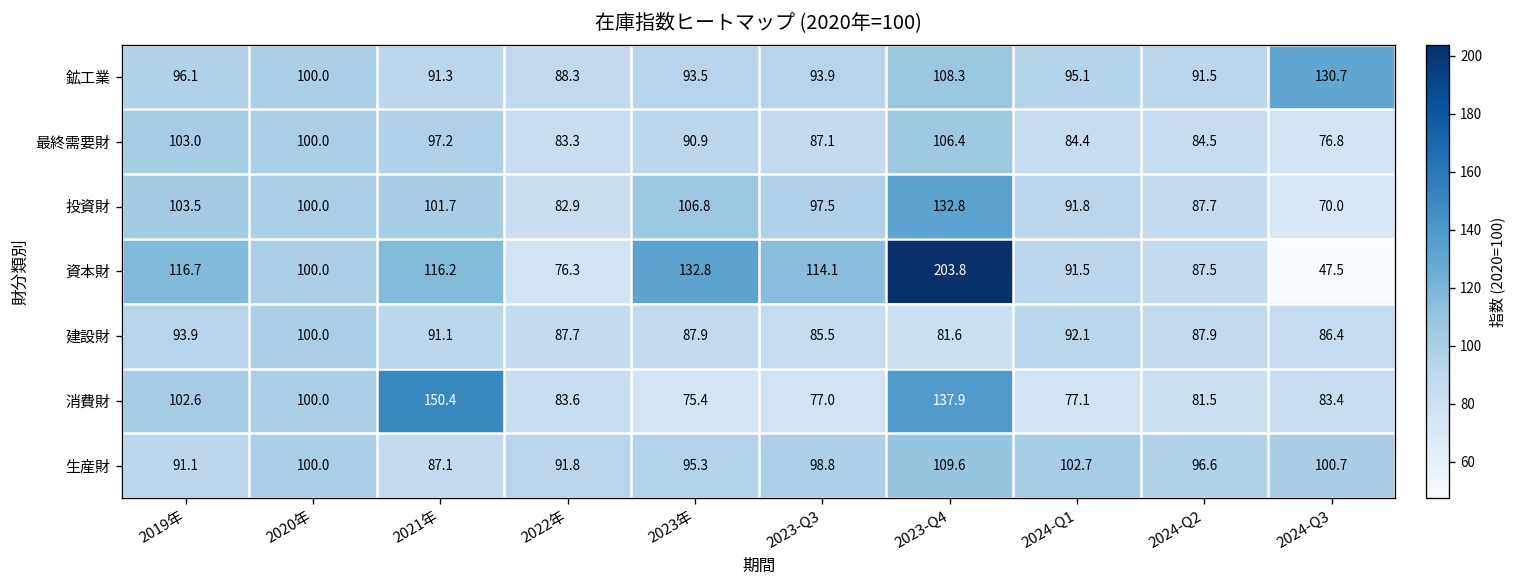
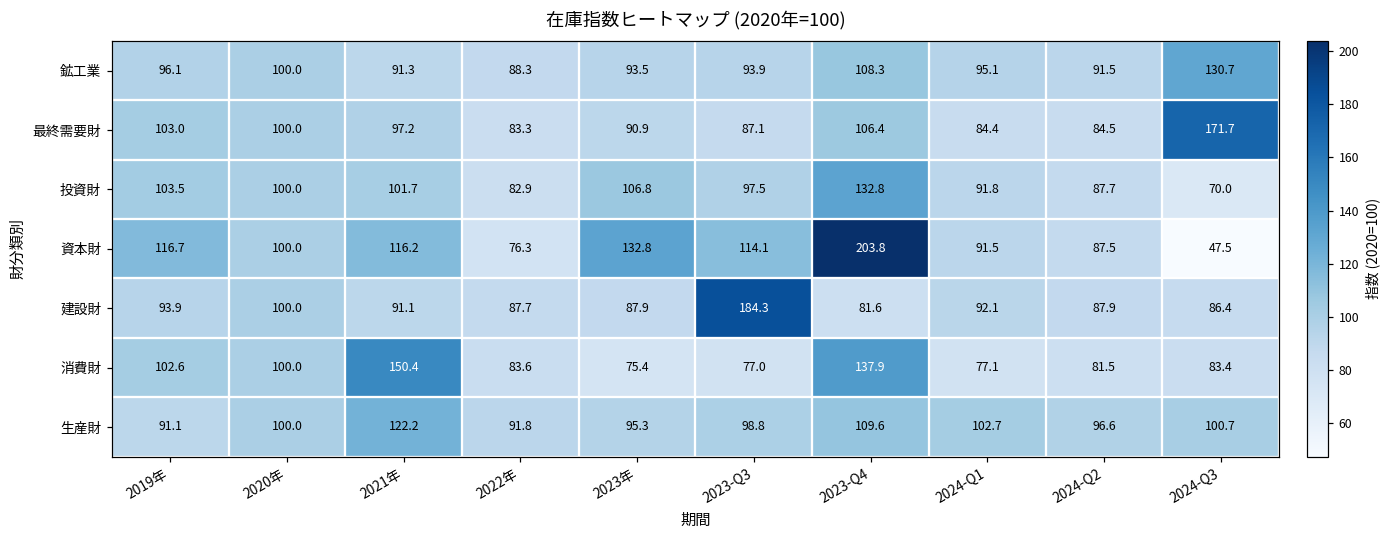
  {
    "鉱工業": {
      "2019年": 96.1,
      "2020年": 100.0,
      "2021年": 91.3,
      "2022年": 88.3,
      "2023年": 93.5,
      "2023-Q3": 93.9,
      "2023-Q4": 108.3,
      "2024-Q1": 95.1,
      "2024-Q2": 91.5,
      "2024-Q3": 130.7
    },
    "最終需要財": {
      "2019年": 103.0,
      "2020年": 100.0,
      "2021年": 97.2,
      "2022年": 83.3,
      "2023年": 90.9,
      "2023-Q3": 87.1,
      "2023-Q4": 106.4,
      "2024-Q1": 84.4,
      "2024-Q2": 84.5,
-     "2024-Q3": 76.8
+     "2024-Q3": 171.7
    },
    "投資財": {
      "2019年": 103.5,
      "2020年": 100.0,
      "2021年": 101.7,
      "2022年": 82.9,
      "2023年": 106.8,
      "2023-Q3": 97.5,
      "2023-Q4": 132.8,
      "2024-Q1": 91.8,
      "2024-Q2": 87.7,
      "2024-Q3": 70.0
    },
    "資本財": {
      "2019年": 116.7,
      "2020年": 100.0,
      "2021年": 116.2,
      "2022年": 76.3,
      "2023年": 132.8,
      "2023-Q3": 114.1,
      "2023-Q4": 203.8,
      "2024-Q1": 91.5,
      "2024-Q2": 87.5,
      "2024-Q3": 47.5
    },
    "建設財": {
      "2019年": 93.9,
      "2020年": 100.0,
      "2021年": 91.1,
      "2022年": 87.7,
      "2023年": 87.9,
-     "2023-Q3": 85.5,
+     "2023-Q3": 184.3,
      "2023-Q4": 81.6,
      "2024-Q1": 92.1,
      "2024-Q2": 87.9,
      "2024-Q3": 86.4
    },
    "消費財": {
      "2019年": 102.6,
      "2020年": 100.0,
      "2021年": 150.4,
      "2022年": 83.6,
      "2023年": 75.4,
      "2023-Q3": 77.0,
      "2023-Q4": 137.9,
      "2024-Q1": 77.1,
      "2024-Q2": 81.5,
      "2024-Q3": 83.4
    },
    "生産財": {
      "2019年": 91.1,
      "2020年": 100.0,
-     "2021年": 87.1,
+     "2021年": 122.2,
      "2022年": 91.8,
      "2023年": 95.3,
      "2023-Q3": 98.8,
      "2023-Q4": 109.6,
      "2024-Q1": 102.7,
      "2024-Q2": 96.6,
      "2024-Q3": 100.7
    }
  }
